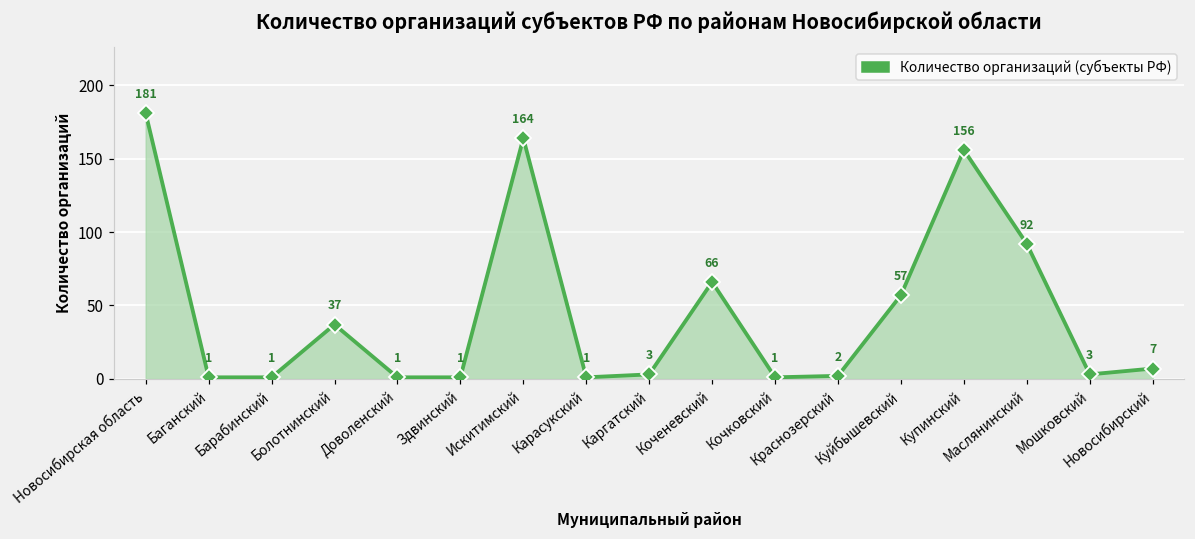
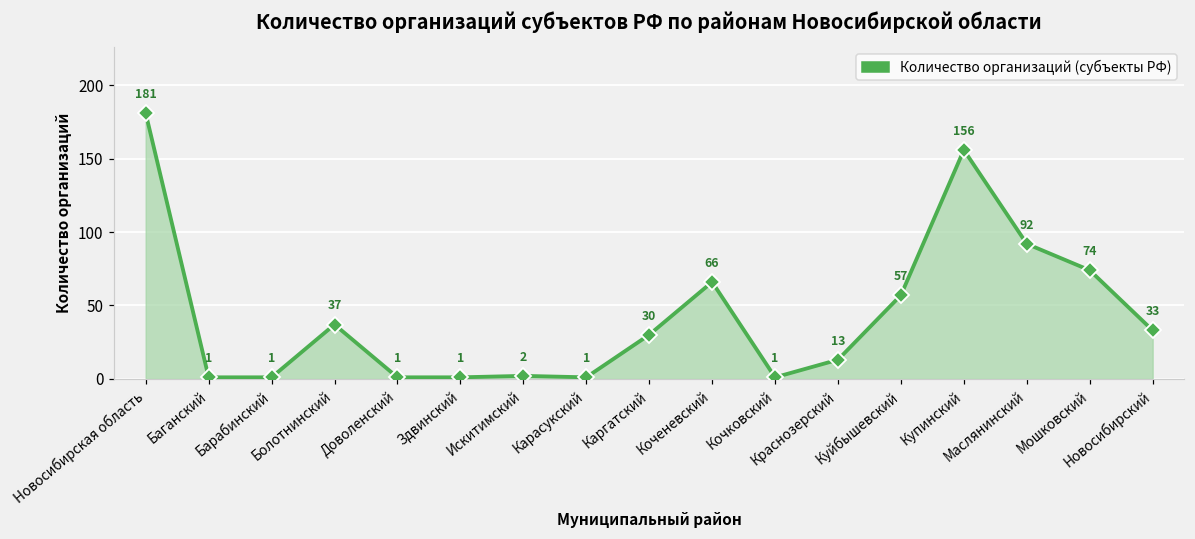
  {
    "Новосибирская область": 181,
    "Баганский": 1,
    "Барабинский": 1,
    "Болотнинский": 37,
    "Доволенский": 1,
    "Здвинский": 1,
-   "Искитимский": 164,
+   "Искитимский": 2,
    "Карасукский": 1,
-   "Каргатский": 3,
+   "Каргатский": 30,
    "Коченевский": 66,
    "Кочковский": 1,
-   "Краснозерский": 2,
+   "Краснозерский": 13,
    "Куйбышевский": 57,
    "Купинский": 156,
    "Маслянинский": 92,
-   "Мошковский": 3,
-   "Новосибирский": 7
+   "Мошковский": 74,
+   "Новосибирский": 33
  }
